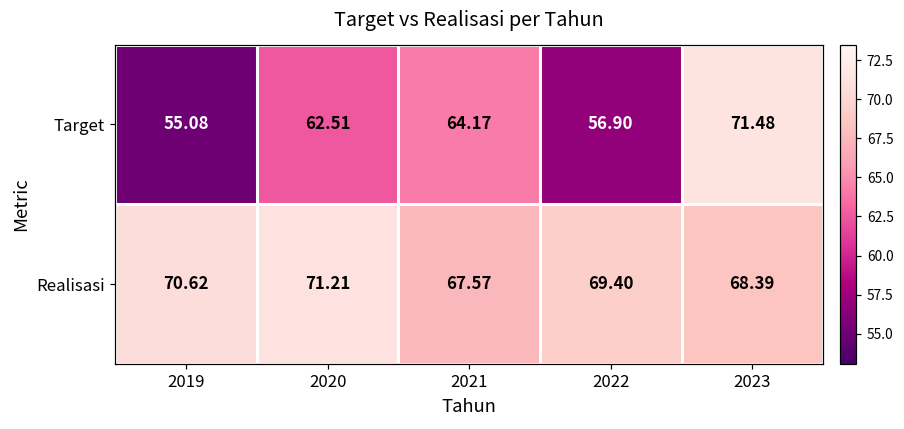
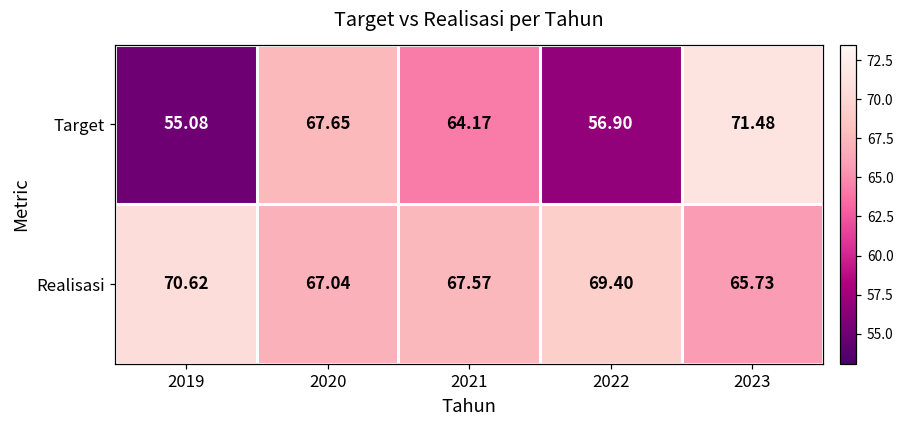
  {
    "Target": {
      "2019": 55.08,
-     "2020": 62.51,
+     "2020": 67.65,
      "2021": 64.17,
      "2022": 56.90,
      "2023": 71.48
    },
    "Realisasi": {
      "2019": 70.62,
-     "2020": 71.21,
+     "2020": 67.04,
      "2021": 67.57,
      "2022": 69.40,
-     "2023": 68.39
+     "2023": 65.73
    }
  }
